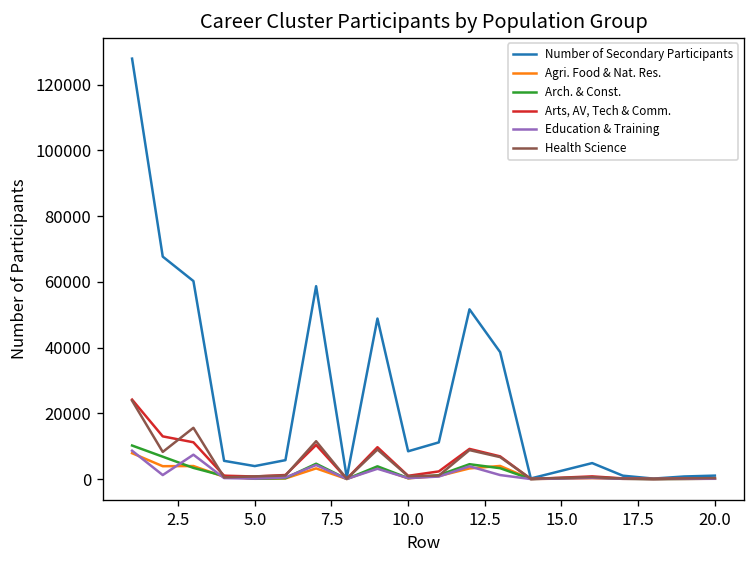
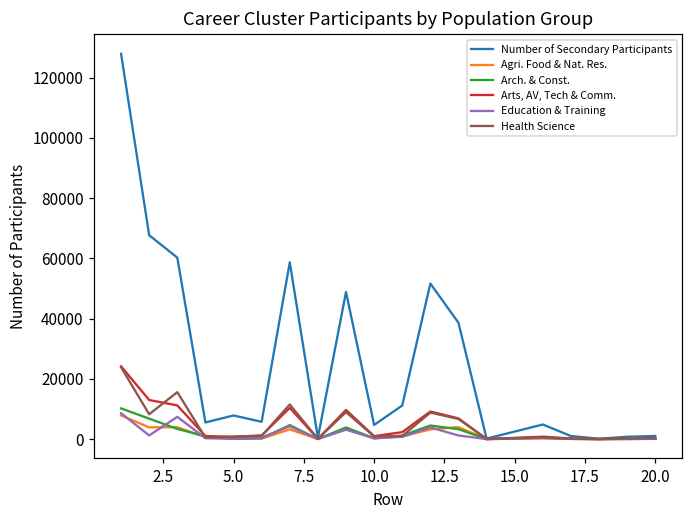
  {
    "Number of Secondary Participants": {
-     "5.0": 4000,
-     "10.0": 8000
+     "5.0": 8000,
+     "10.0": 5000
    }
  }
